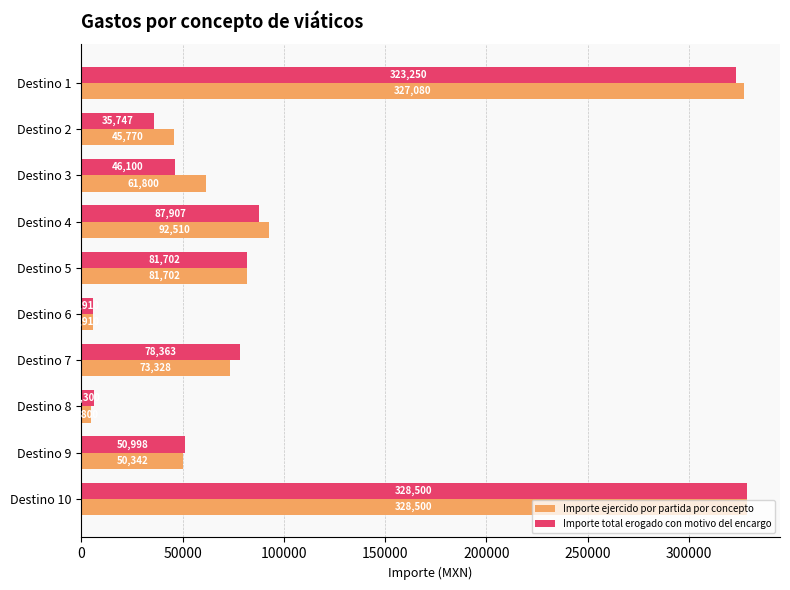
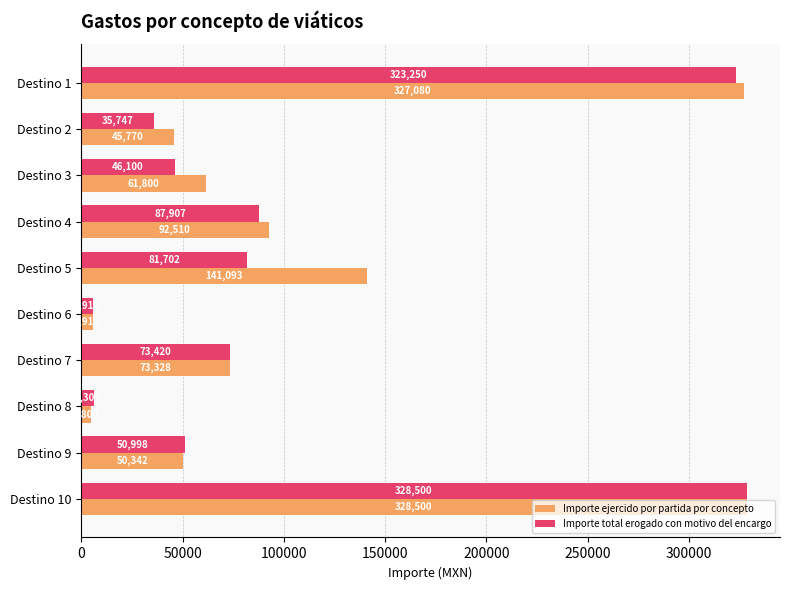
  {
    "Importe ejercido por partida por concepto": {
      "Destino 1": "327,080",
      "Destino 2": "45,770",
      "Destino 3": "61,800",
      "Destino 4": "92,510",
-     "Destino 5": "81,702",
+     "Destino 5": "141,093",
      "Destino 7": "73,328",
      "Destino 9": "50,342"
    },
    "Importe total erogado con motivo del encargo": {
      "Destino 1": "323,250",
      "Destino 2": "35,747",
      "Destino 3": "46,100",
      "Destino 4": "87,907",
      "Destino 5": "81,702",
-     "Destino 7": "78,363",
+     "Destino 7": "73,420",
      "Destino 9": "50,998",
      "Destino 10": "328,500"
    }
  }
